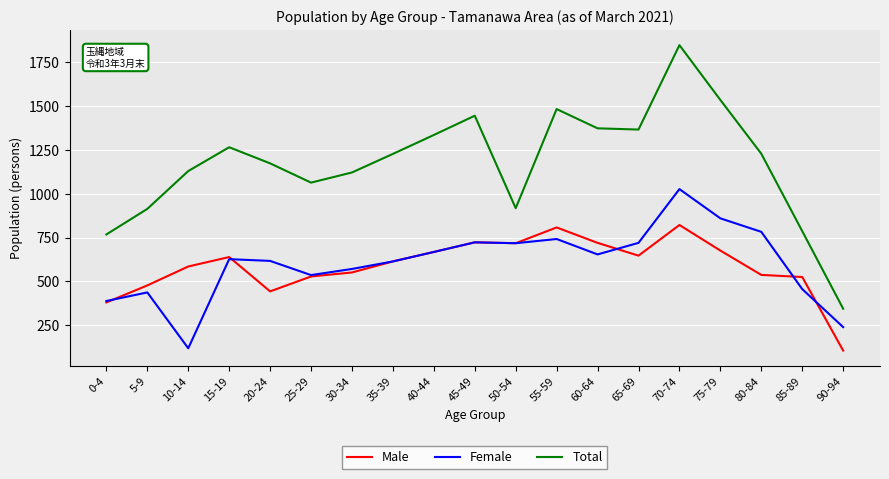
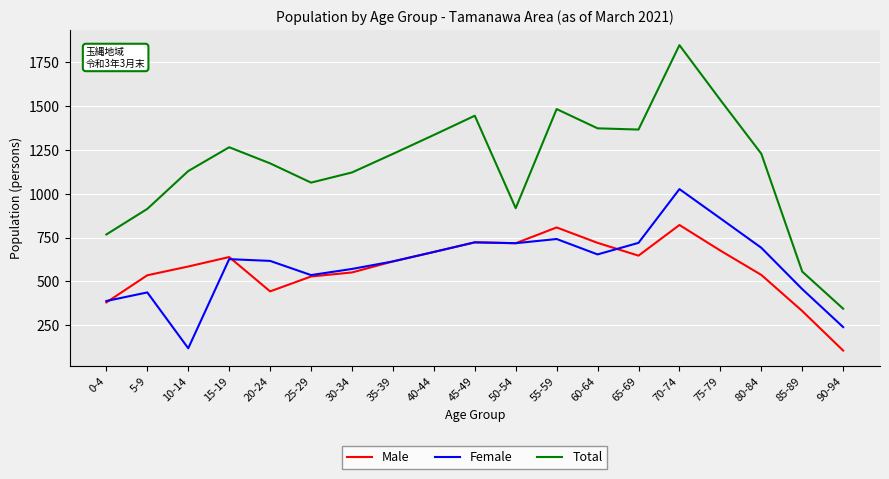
  {
    "Male": {
-     "5-9": 480,
+     "5-9": 540,
      "10-14": 590,
      "20-24": 440,
      "30-34": 550,
      "55-59": 810,
      "60-64": 720,
      "65-69": 650,
      "70-74": 820,
      "75-79": 680,
      "80-84": 540,
-     "85-89": 530,
+     "85-89": 330,
      "90-94": 110
    },
    "Female": {
      "5-9": 440,
      "10-14": 120,
      "20-24": 620,
      "30-34": 570,
      "55-59": 740,
      "60-64": 650,
      "65-69": 720,
      "70-74": 1030,
      "75-79": 860,
-     "80-84": 780,
+     "80-84": 690,
      "85-89": 460,
      "90-94": 240
    },
    "Total": {
      "0-4": 770,
      "5-9": 910,
      "10-14": 1130,
      "15-19": 1270,
      "20-24": 1170,
      "25-29": 1060,
      "30-34": 1120,
      "35-39": 1230,
      "40-44": 1340,
      "45-49": 1450,
      "50-54": 920,
      "55-59": 1480,
      "60-64": 1370,
      "65-69": 1370,
      "70-74": 1850,
      "75-79": 1540,
      "80-84": 1230,
-     "85-89": 790,
+     "85-89": 560,
      "90-94": 340
    }
  }
